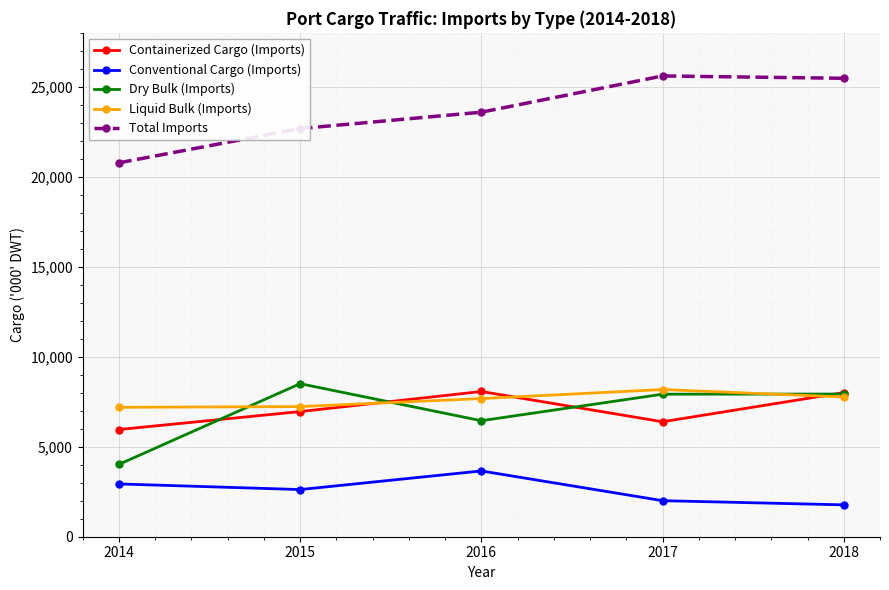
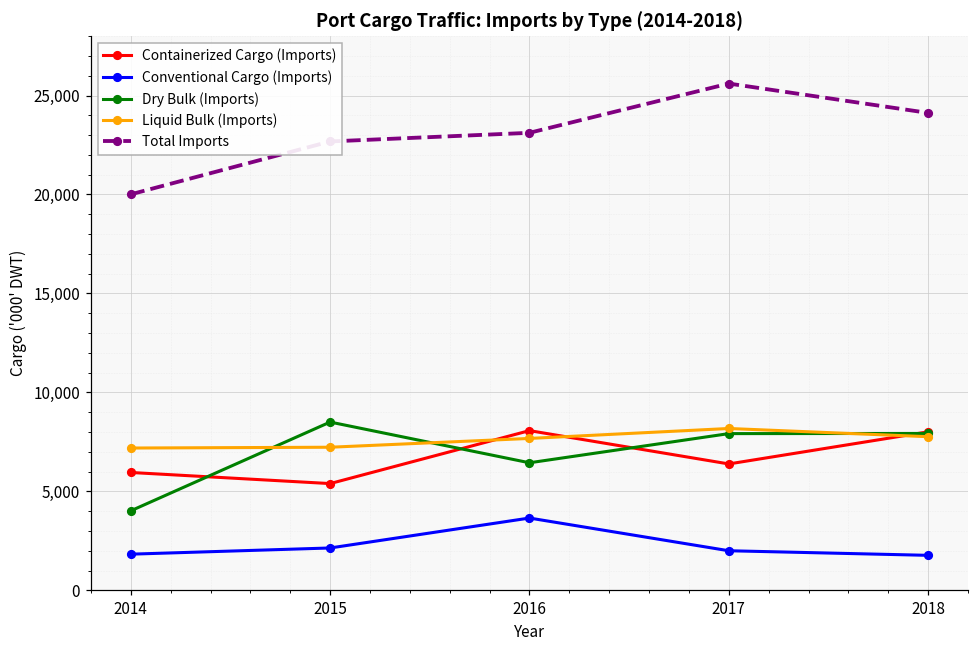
  {
    "Containerized Cargo (Imports)": {
      "2014": "6,000",
-     "2015": "7,000",
+     "2015": "5,400",
      "2016": "8,100",
      "2017": "6,400"
    },
    "Conventional Cargo (Imports)": {
-     "2014": "2,900",
-     "2015": "2,600",
+     "2014": "1,800",
+     "2015": "2,100",
      "2016": "3,700",
      "2017": "2,000",
      "2018": "1,800"
    },
    "Dry Bulk (Imports)": {
      "2014": "4,000",
      "2015": "8,500",
      "2016": "6,400",
      "2017": "7,900"
    },
    "Liquid Bulk (Imports)": {
      "2014": "7,200",
      "2015": "7,200",
      "2016": "7,700",
      "2017": "8,200",
      "2018": "7,800"
    },
    "Total Imports": {
-     "2014": "20,800",
-     "2016": "23,600",
+     "2014": "20,000",
+     "2016": "23,100",
      "2017": "25,600",
-     "2018": "25,500"
+     "2018": "24,100"
    }
  }
